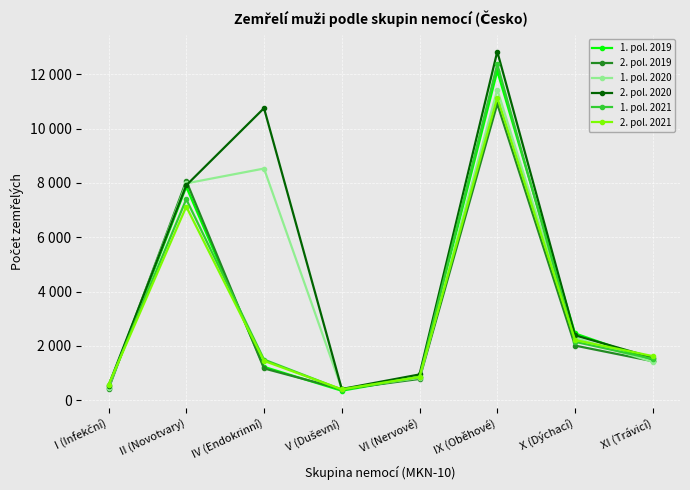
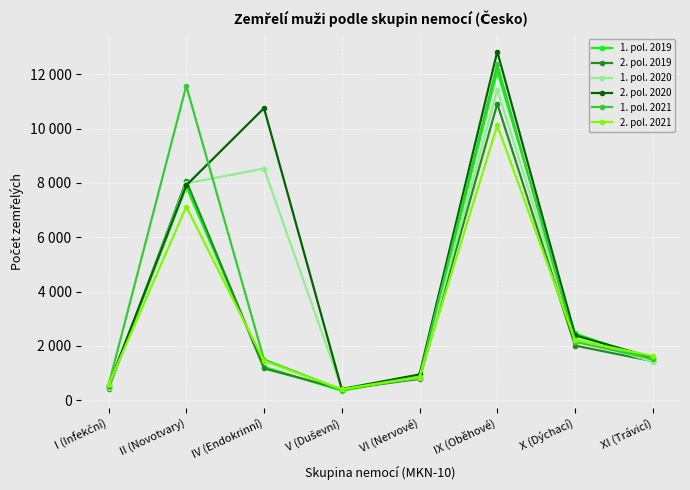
  {
    "1. pol. 2019": {
      "IX (Oběhové)": 12100
    },
    "2. pol. 2019": {
      "IX (Oběhové)": 10900,
      "X (Dýchací)": 2000
    },
    "1. pol. 2020": {
      "IV (Endokrinní)": 8500,
      "IX (Oběhové)": 11400
    },
    "2. pol. 2020": {
      "IV (Endokrinní)": 10800,
      "IX (Oběhové)": 12800
    },
    "1. pol. 2021": {
-     "II (Novotvary)": 7400,
+     "II (Novotvary)": 11600,
      "IX (Oběhové)": 12400
    },
    "2. pol. 2021": {
      "II (Novotvary)": 7100,
-     "IX (Oběhové)": 11100
+     "IX (Oběhové)": 10100
    }
  }
